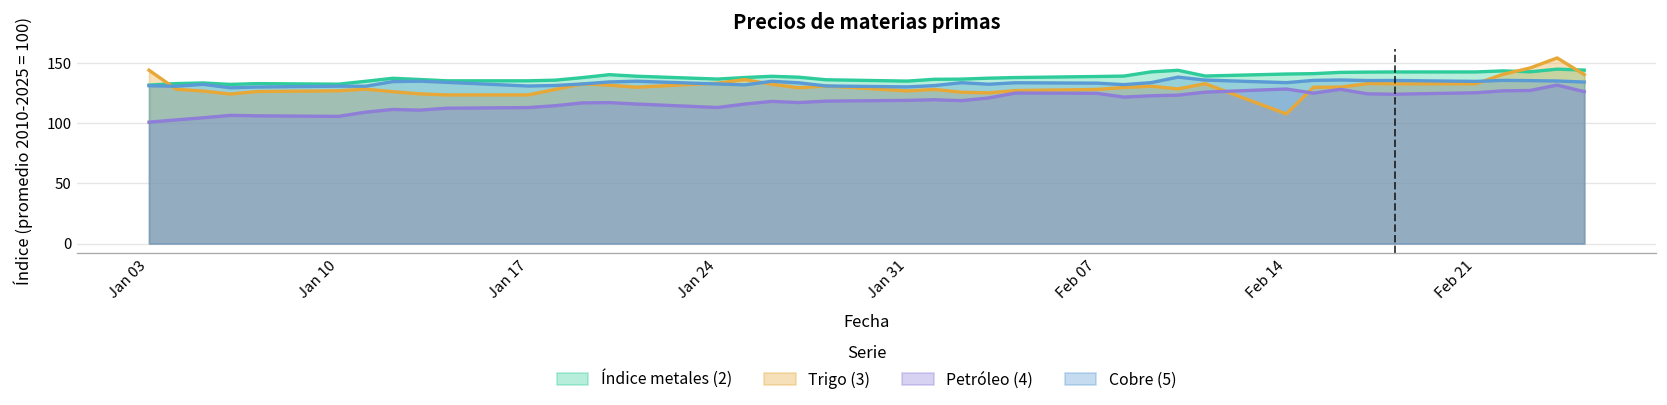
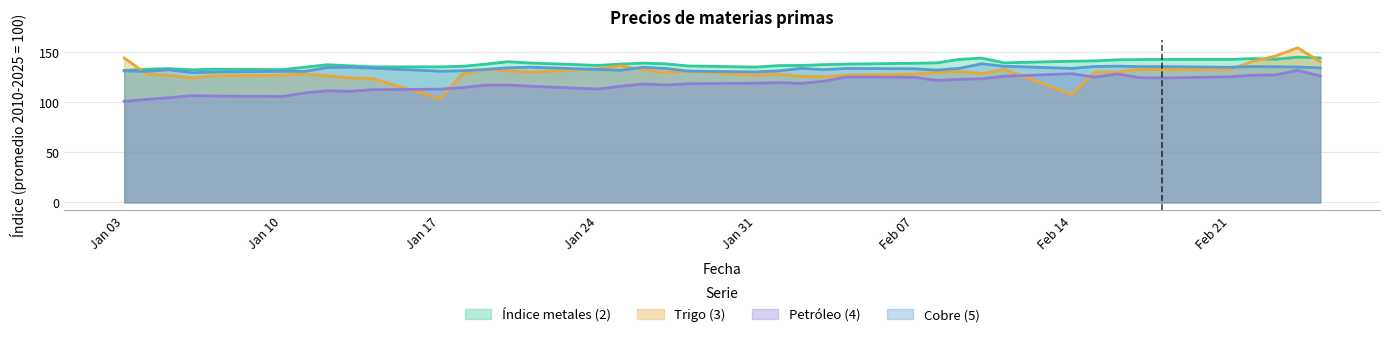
  {
    "Trigo (3)": {
      "Jan 03": 144,
      "Jan 10": 127,
-     "Jan 17": 123,
+     "Jan 17": 104,
      "Jan 31": 127,
      "Feb 07": 128,
      "Feb 14": 108
    }
  }
